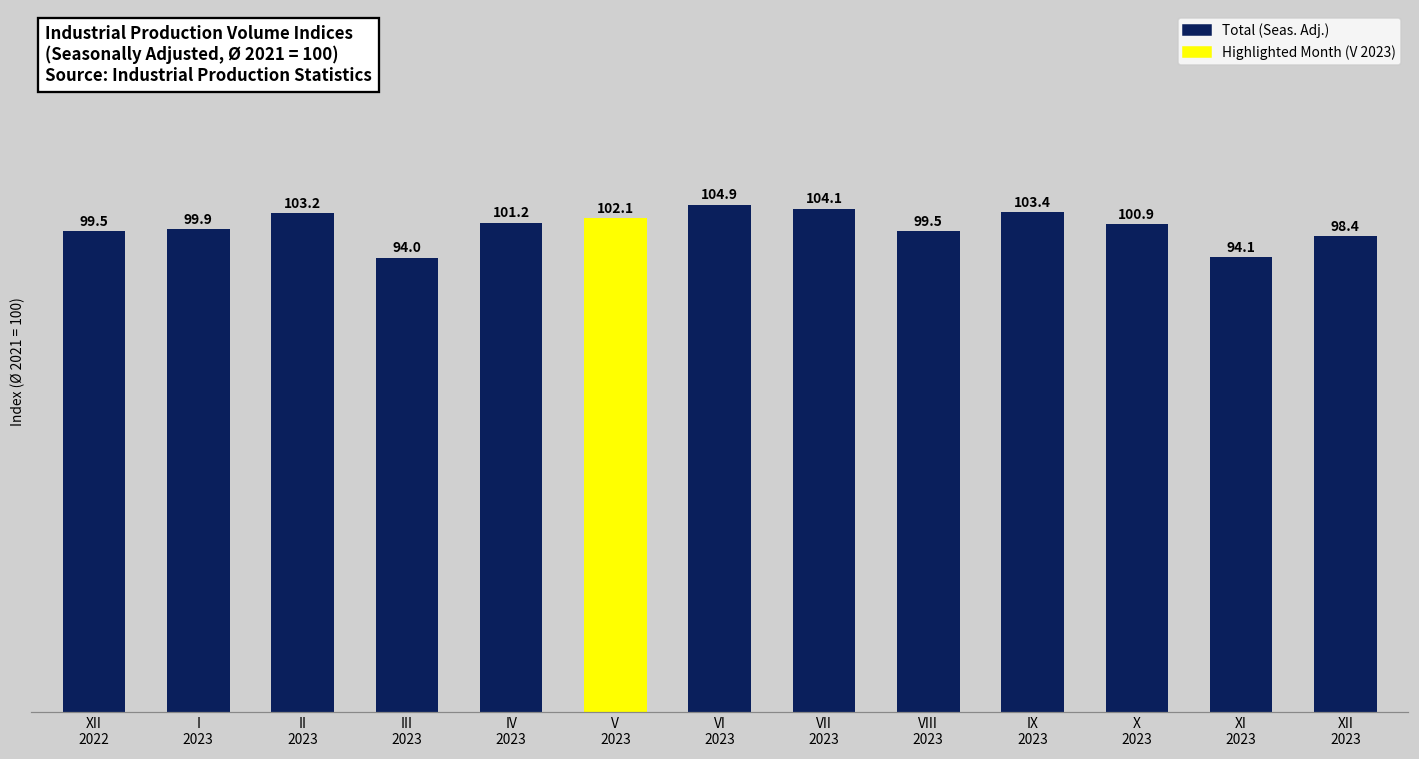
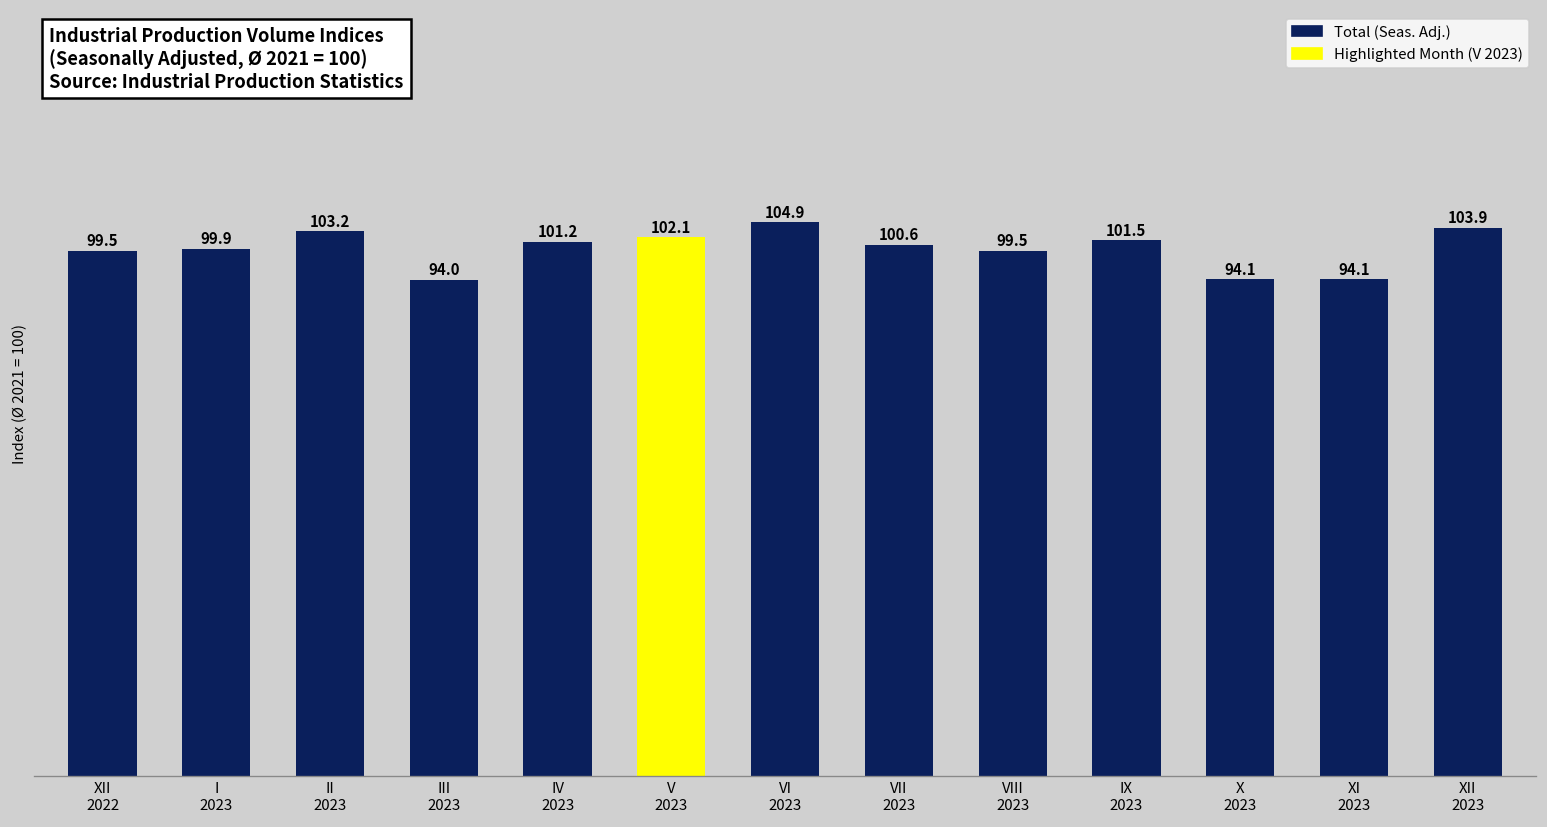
  {
    "XII 2022": 99.5,
    "I 2023": 99.9,
    "II 2023": 103.2,
    "III 2023": 94.0,
    "IV 2023": 101.2,
    "V 2023": 102.1,
    "VI 2023": 104.9,
-   "VII 2023": 104.1,
+   "VII 2023": 100.6,
    "VIII 2023": 99.5,
-   "IX 2023": 103.4,
-   "X 2023": 100.9,
+   "IX 2023": 101.5,
+   "X 2023": 94.1,
    "XI 2023": 94.1,
-   "XII 2023": 98.4
+   "XII 2023": 103.9
  }
